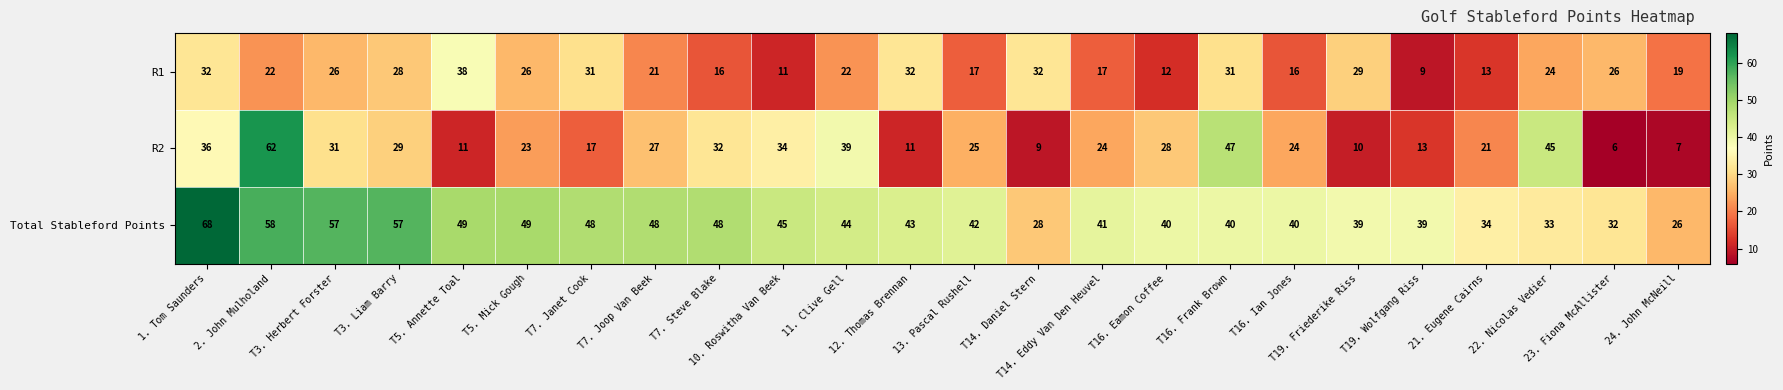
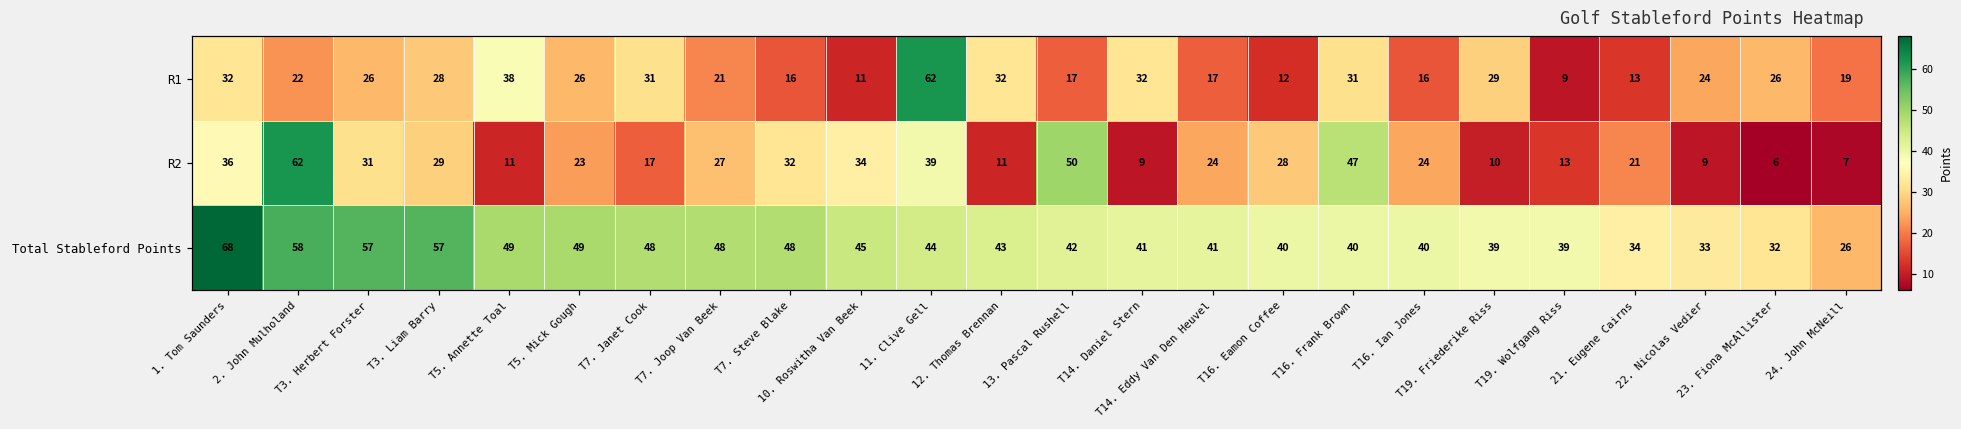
  {
    "R1": {
      "1. Tom Saunders": 32,
      "2. John Mulholand": 22,
      "T3. Herbert Forster": 26,
      "T3. Liam Barry": 28,
      "T5. Annette Toal": 38,
      "T5. Mick Gough": 26,
      "T7. Janet Cook": 31,
      "T7. Joop Van Beek": 21,
      "T7. Steve Blake": 16,
      "10. Roswitha Van Beek": 11,
-     "11. Clive Gell": 22,
+     "11. Clive Gell": 62,
      "12. Thomas Brennan": 32,
      "13. Pascal Rushell": 17,
      "T14. Daniel Stern": 32,
      "T14. Eddy Van Den Heuvel": 17,
      "T16. Eamon Coffee": 12,
      "T16. Frank Brown": 31,
      "T16. Ian Jones": 16,
      "T19. Friederike Riss": 29,
      "T19. Wolfgang Riss": 9,
      "21. Eugene Cairns": 13,
      "22. Nicolas Vedier": 24,
      "23. Fiona McAllister": 26,
      "24. John McNeill": 19
    },
    "R2": {
      "1. Tom Saunders": 36,
      "2. John Mulholand": 62,
      "T3. Herbert Forster": 31,
      "T3. Liam Barry": 29,
      "T5. Annette Toal": 11,
      "T5. Mick Gough": 23,
      "T7. Janet Cook": 17,
      "T7. Joop Van Beek": 27,
      "T7. Steve Blake": 32,
      "10. Roswitha Van Beek": 34,
      "11. Clive Gell": 39,
      "12. Thomas Brennan": 11,
-     "13. Pascal Rushell": 25,
+     "13. Pascal Rushell": 50,
      "T14. Daniel Stern": 9,
      "T14. Eddy Van Den Heuvel": 24,
      "T16. Eamon Coffee": 28,
      "T16. Frank Brown": 47,
      "T16. Ian Jones": 24,
      "T19. Friederike Riss": 10,
      "T19. Wolfgang Riss": 13,
      "21. Eugene Cairns": 21,
-     "22. Nicolas Vedier": 45,
+     "22. Nicolas Vedier": 9,
      "23. Fiona McAllister": 6,
      "24. John McNeill": 7
    },
    "Total Stableford Points": {
      "1. Tom Saunders": 68,
      "2. John Mulholand": 58,
      "T3. Herbert Forster": 57,
      "T3. Liam Barry": 57,
      "T5. Annette Toal": 49,
      "T5. Mick Gough": 49,
      "T7. Janet Cook": 48,
      "T7. Joop Van Beek": 48,
      "T7. Steve Blake": 48,
      "10. Roswitha Van Beek": 45,
      "11. Clive Gell": 44,
      "12. Thomas Brennan": 43,
      "13. Pascal Rushell": 42,
-     "T14. Daniel Stern": 28,
+     "T14. Daniel Stern": 41,
      "T14. Eddy Van Den Heuvel": 41,
      "T16. Eamon Coffee": 40,
      "T16. Frank Brown": 40,
      "T16. Ian Jones": 40,
      "T19. Friederike Riss": 39,
      "T19. Wolfgang Riss": 39,
      "21. Eugene Cairns": 34,
      "22. Nicolas Vedier": 33,
      "23. Fiona McAllister": 32,
      "24. John McNeill": 26
    }
  }
